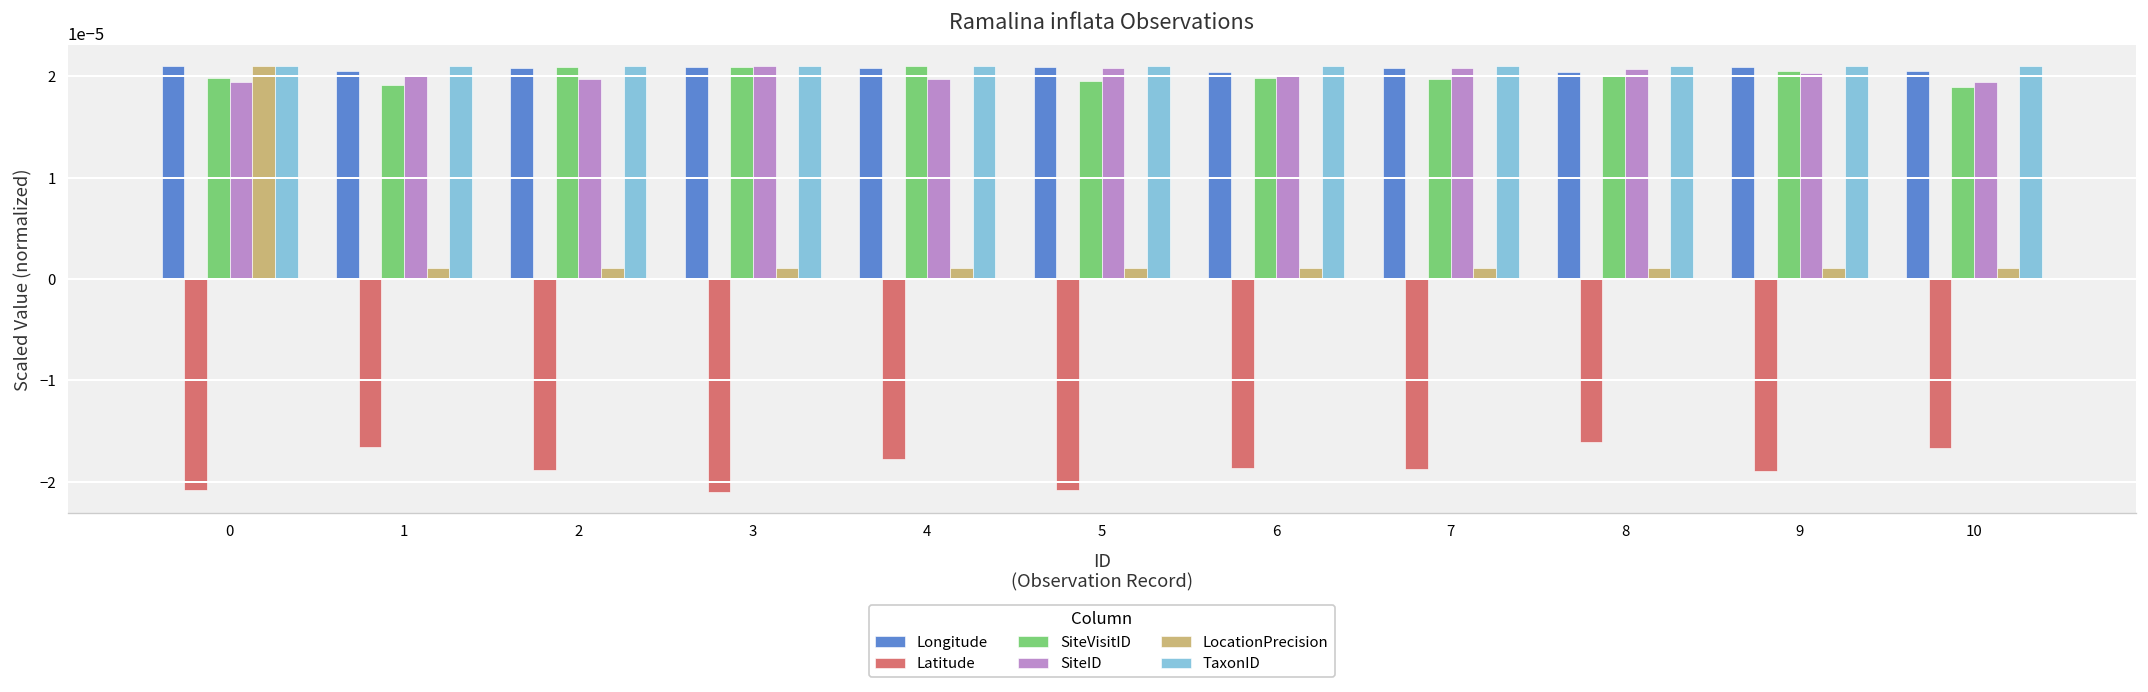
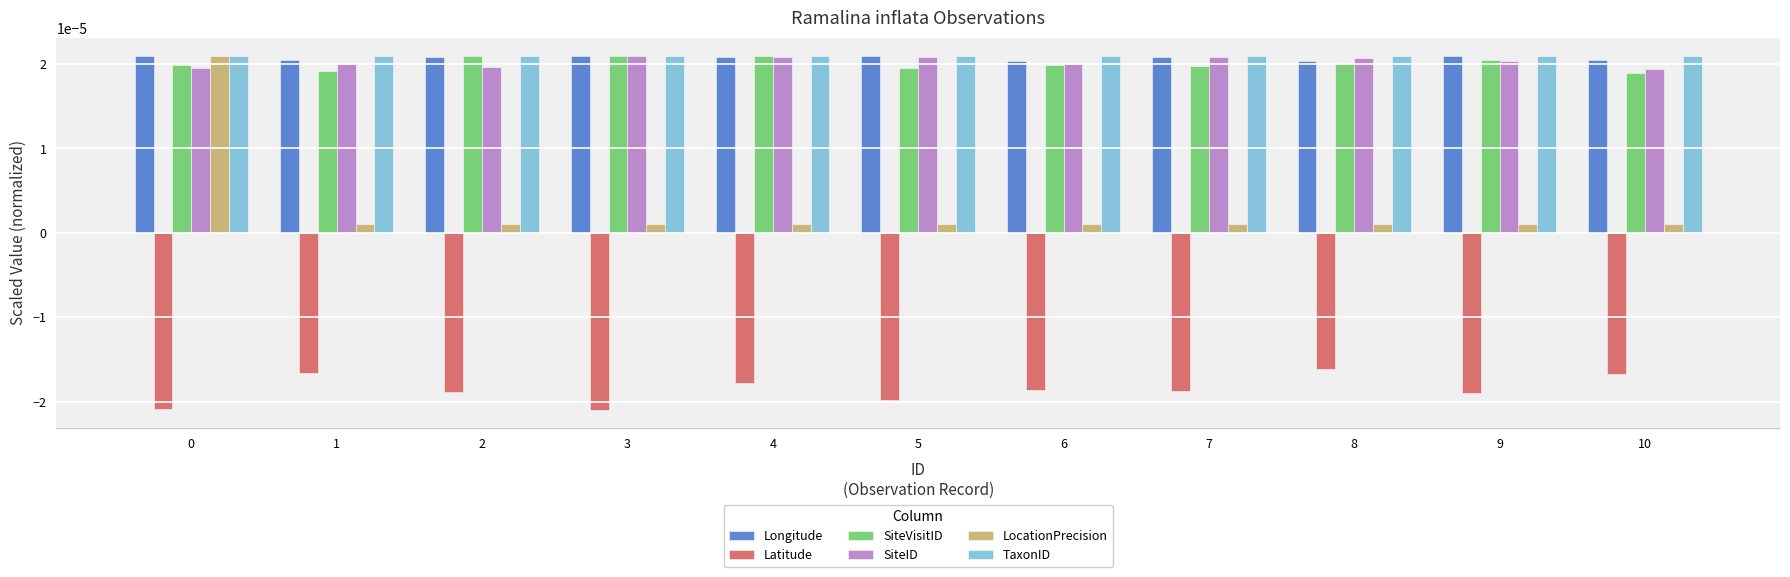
  {
    "Longitude": {
      "0": 0.000021,
      "1": 0.000021,
      "2": 0.000021,
      "3": 0.000021,
      "4": 0.000021,
      "5": 0.000021,
      "6": 0.000020,
      "7": 0.000021,
      "8": 0.000020,
      "9": 0.000021,
      "10": 0.000020
    },
    "Latitude": {
      "0": -0.000021,
      "1": -0.000017,
      "2": -0.000019,
      "3": -0.000021,
      "4": -0.000018,
-     "5": -0.000021,
+     "5": -0.000020,
      "6": -0.000019,
      "7": -0.000019,
      "8": -0.000016,
      "9": -0.000019,
      "10": -0.000017
    },
    "SiteVisitID": {
      "0": 0.000020,
      "1": 0.000019,
      "2": 0.000021,
      "3": 0.000021,
      "4": 0.000021,
      "5": 0.000020,
      "6": 0.000020,
      "7": 0.000020,
      "8": 0.000020,
      "9": 0.000020,
      "10": 0.000019
    },
    "SiteID": {
      "0": 0.000019,
      "1": 0.000020,
      "2": 0.000020,
      "3": 0.000021,
-     "4": 0.000020,
+     "4": 0.000021,
      "5": 0.000021,
      "6": 0.000020,
      "7": 0.000021,
      "8": 0.000021,
      "9": 0.000020,
      "10": 0.000019
    },
    "LocationPrecision": {
      "0": 0.000021,
      "1": 0.000001,
      "2": 0.000001,
      "3": 0.000001,
      "4": 0.000001,
      "5": 0.000001,
      "6": 0.000001,
      "7": 0.000001,
      "8": 0.000001,
      "9": 0.000001,
      "10": 0.000001
    },
    "TaxonID": {
      "0": 0.000021,
      "1": 0.000021,
      "2": 0.000021,
      "3": 0.000021,
      "4": 0.000021,
      "5": 0.000021,
      "6": 0.000021,
      "7": 0.000021,
      "8": 0.000021,
      "9": 0.000021,
      "10": 0.000021
    }
  }
